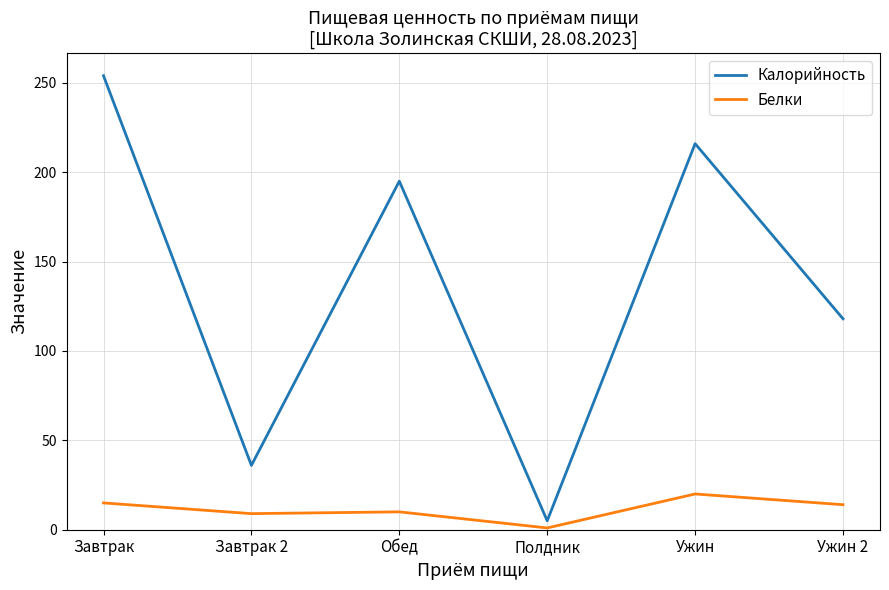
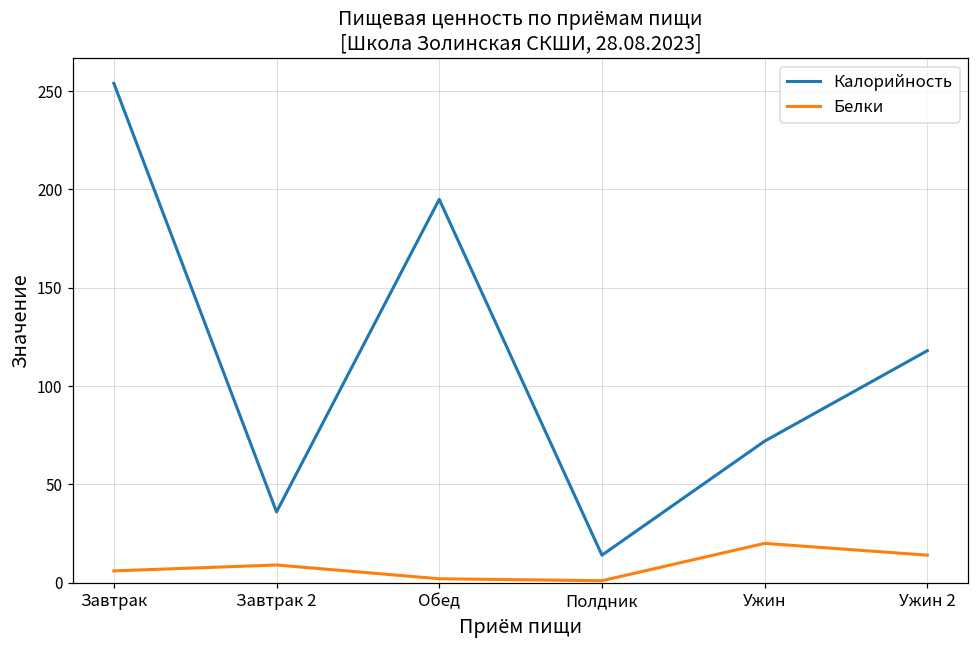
  {
    "Калорийность": {
      "Завтрак": 254,
      "Завтрак 2": 36,
      "Обед": 195,
-     "Полдник": 5,
-     "Ужин": 216,
+     "Полдник": 14,
+     "Ужин": 72,
      "Ужин 2": 118
    },
    "Белки": {
-     "Завтрак": 15,
+     "Завтрак": 6,
      "Завтрак 2": 9,
-     "Обед": 10,
+     "Обед": 2,
      "Полдник": 1,
      "Ужин": 20,
      "Ужин 2": 14
    }
  }
